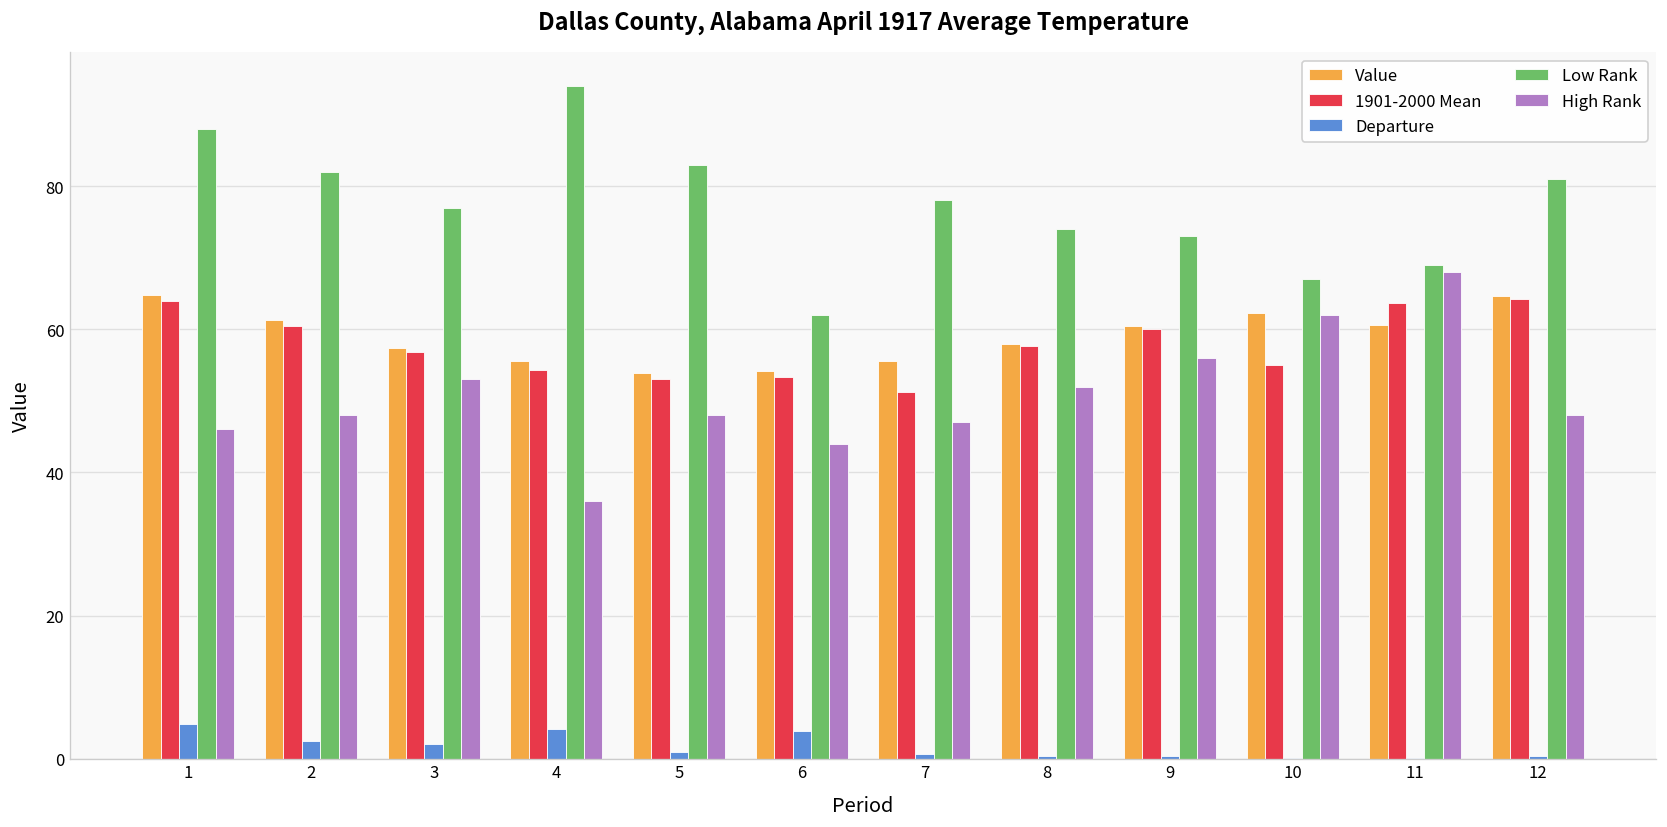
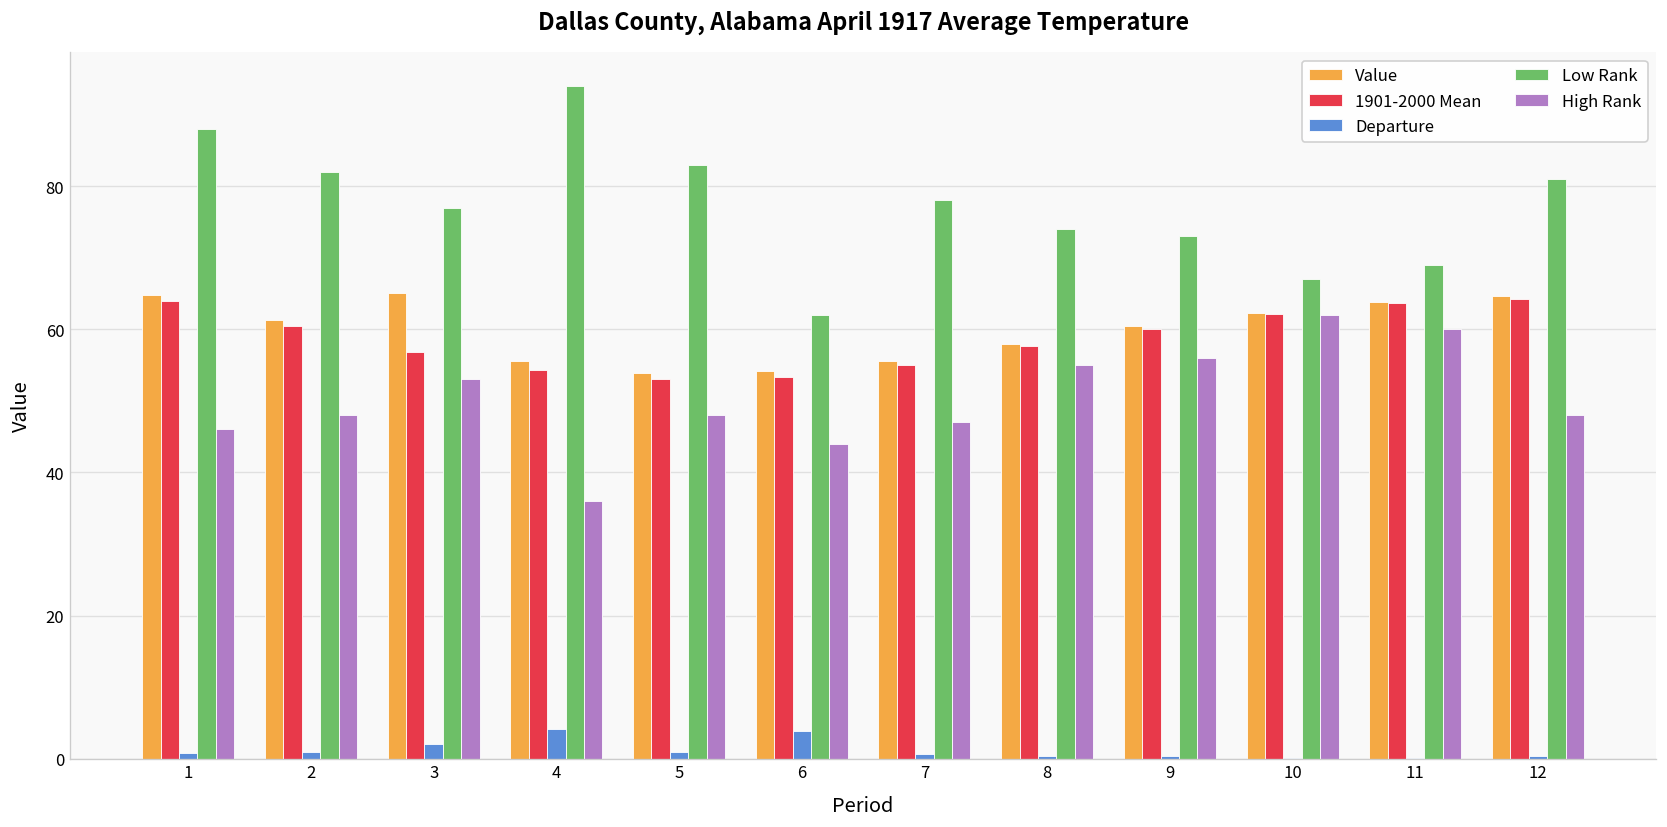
  {
    "Value": {
      "1": 65,
      "2": 61,
-     "3": 57,
+     "3": 65,
      "4": 56,
      "5": 54,
      "6": 54,
      "7": 56,
      "8": 58,
      "9": 60,
      "10": 62,
-     "11": 61,
+     "11": 64,
      "12": 65
    },
    "1901-2000 Mean": {
      "1": 64,
      "2": 60,
      "3": 57,
      "4": 54,
      "5": 53,
      "6": 53,
-     "7": 51,
+     "7": 55,
      "8": 58,
      "9": 60,
-     "10": 55,
+     "10": 62,
      "11": 64,
      "12": 64
    },
    "Departure": {
-     "1": 5,
-     "2": 2,
+     "1": 1,
+     "2": 1,
      "3": 2,
      "4": 4,
      "5": 1,
      "6": 4,
      "7": 1
    },
    "Low Rank": {
      "1": 88,
      "2": 82,
      "3": 77,
      "4": 94,
      "5": 83,
      "6": 62,
      "7": 78,
      "8": 74,
      "9": 73,
      "10": 67,
      "11": 69,
      "12": 81
    },
    "High Rank": {
      "1": 46,
      "2": 48,
      "3": 53,
      "4": 36,
      "5": 48,
      "6": 44,
      "7": 47,
-     "8": 52,
+     "8": 55,
      "9": 56,
      "10": 62,
-     "11": 68,
+     "11": 60,
      "12": 48
    }
  }
